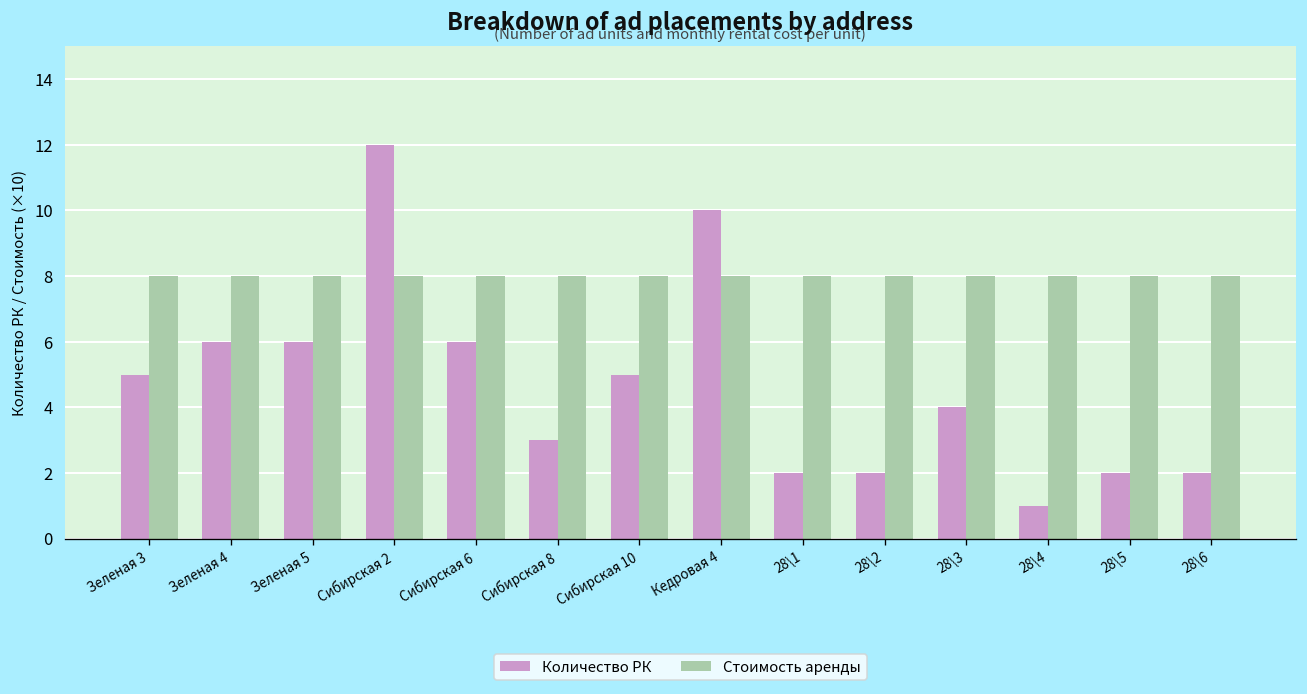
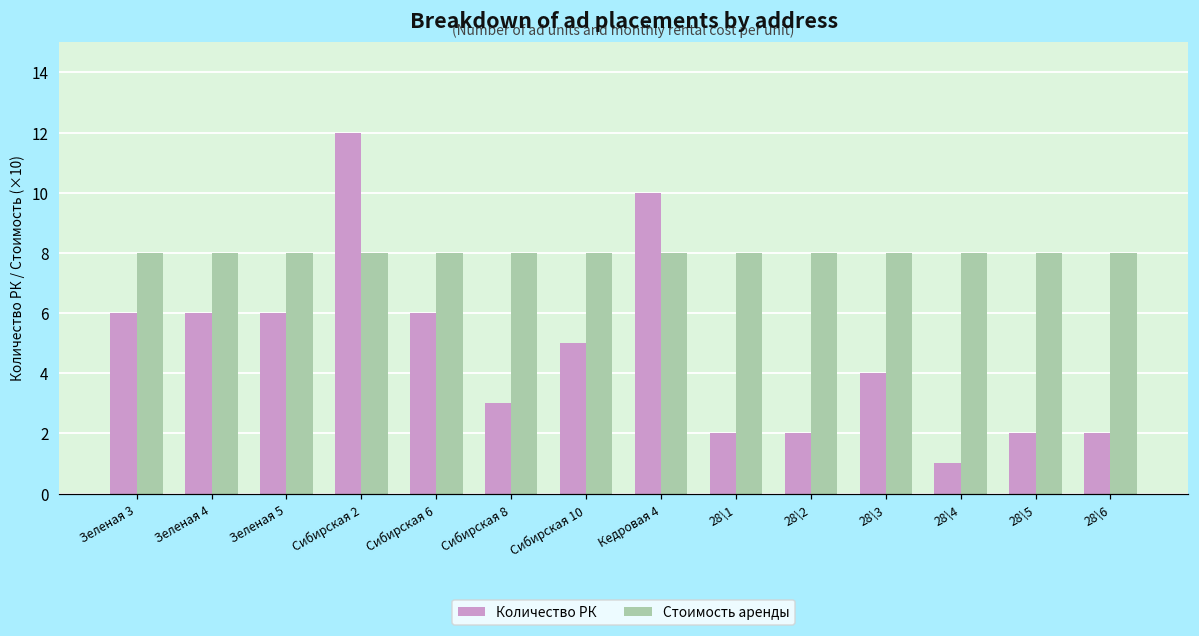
  {
    "Количество РК": {
-     "Зеленая 3": 5,
+     "Зеленая 3": 6,
      "Зеленая 4": 6,
      "Зеленая 5": 6,
      "Сибирская 2": 12,
      "Сибирская 6": 6,
      "Сибирская 8": 3,
      "Сибирская 10": 5,
      "Кедровая 4": 10,
      "28\\1": 2,
      "28\\2": 2,
      "28\\3": 4,
      "28\\4": 1,
      "28\\5": 2,
      "28\\6": 2
    },
    "Стоимость аренды": {
      "Зеленая 3": 8,
      "Зеленая 4": 8,
      "Зеленая 5": 8,
      "Сибирская 2": 8,
      "Сибирская 6": 8,
      "Сибирская 8": 8,
      "Сибирская 10": 8,
      "Кедровая 4": 8,
      "28\\1": 8,
      "28\\2": 8,
      "28\\3": 8,
      "28\\4": 8,
      "28\\5": 8,
      "28\\6": 8
    }
  }
